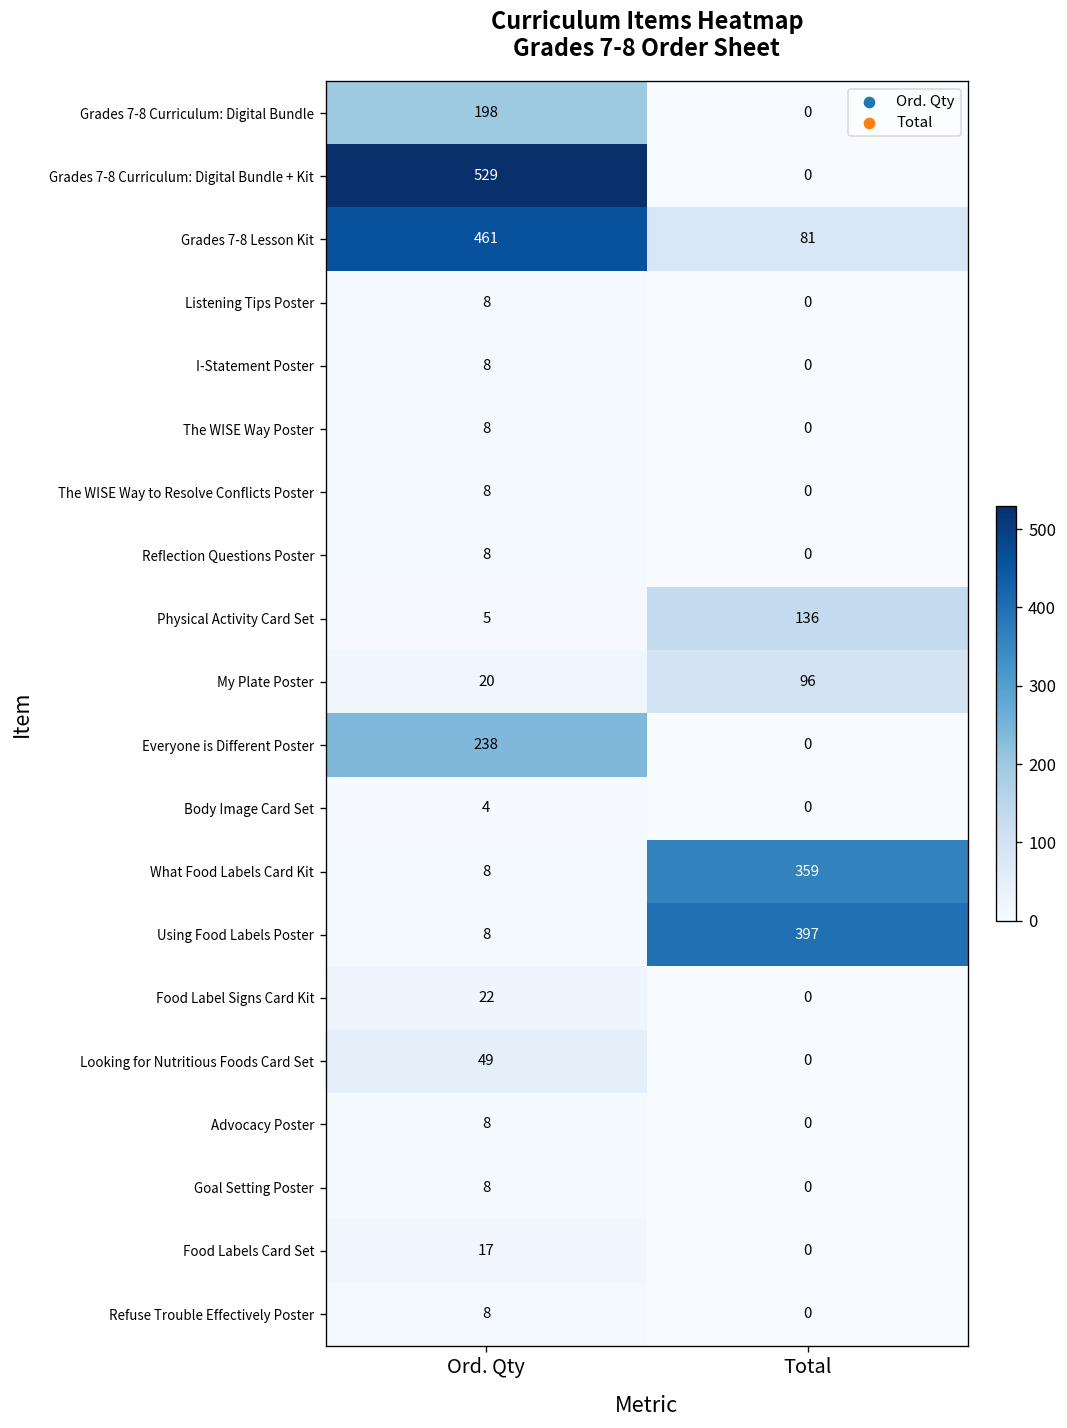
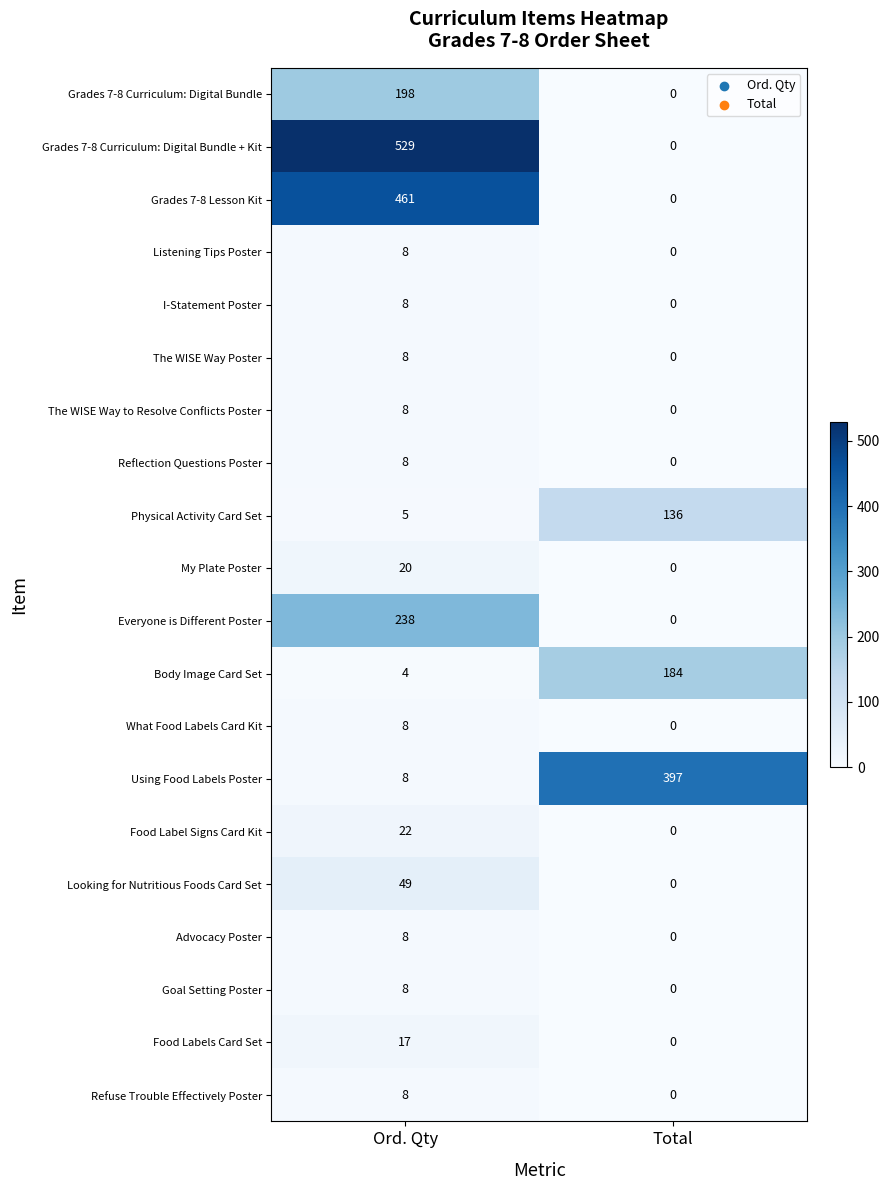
  {
    "Grades 7-8 Curriculum: Digital Bundle": {
      "Ord. Qty": 198,
      "Total": 0
    },
    "Grades 7-8 Curriculum: Digital Bundle + Kit": {
      "Ord. Qty": 529,
      "Total": 0
    },
    "Grades 7-8 Lesson Kit": {
      "Ord. Qty": 461,
-     "Total": 81
+     "Total": 0
    },
    "Listening Tips Poster": {
      "Ord. Qty": 8,
      "Total": 0
    },
    "I-Statement Poster": {
      "Ord. Qty": 8,
      "Total": 0
    },
    "The WISE Way Poster": {
      "Ord. Qty": 8,
      "Total": 0
    },
    "The WISE Way to Resolve Conflicts Poster": {
      "Ord. Qty": 8,
      "Total": 0
    },
    "Reflection Questions Poster": {
      "Ord. Qty": 8,
      "Total": 0
    },
    "Physical Activity Card Set": {
      "Ord. Qty": 5,
      "Total": 136
    },
    "My Plate Poster": {
      "Ord. Qty": 20,
-     "Total": 96
+     "Total": 0
    },
    "Everyone is Different Poster": {
      "Ord. Qty": 238,
      "Total": 0
    },
    "Body Image Card Set": {
      "Ord. Qty": 4,
-     "Total": 0
+     "Total": 184
    },
    "What Food Labels Card Kit": {
      "Ord. Qty": 8,
-     "Total": 359
+     "Total": 0
    },
    "Using Food Labels Poster": {
      "Ord. Qty": 8,
      "Total": 397
    },
    "Food Label Signs Card Kit": {
      "Ord. Qty": 22,
      "Total": 0
    },
    "Looking for Nutritious Foods Card Set": {
      "Ord. Qty": 49,
      "Total": 0
    },
    "Advocacy Poster": {
      "Ord. Qty": 8,
      "Total": 0
    },
    "Goal Setting Poster": {
      "Ord. Qty": 8,
      "Total": 0
    },
    "Food Labels Card Set": {
      "Ord. Qty": 17,
      "Total": 0
    },
    "Refuse Trouble Effectively Poster": {
      "Ord. Qty": 8,
      "Total": 0
    }
  }
